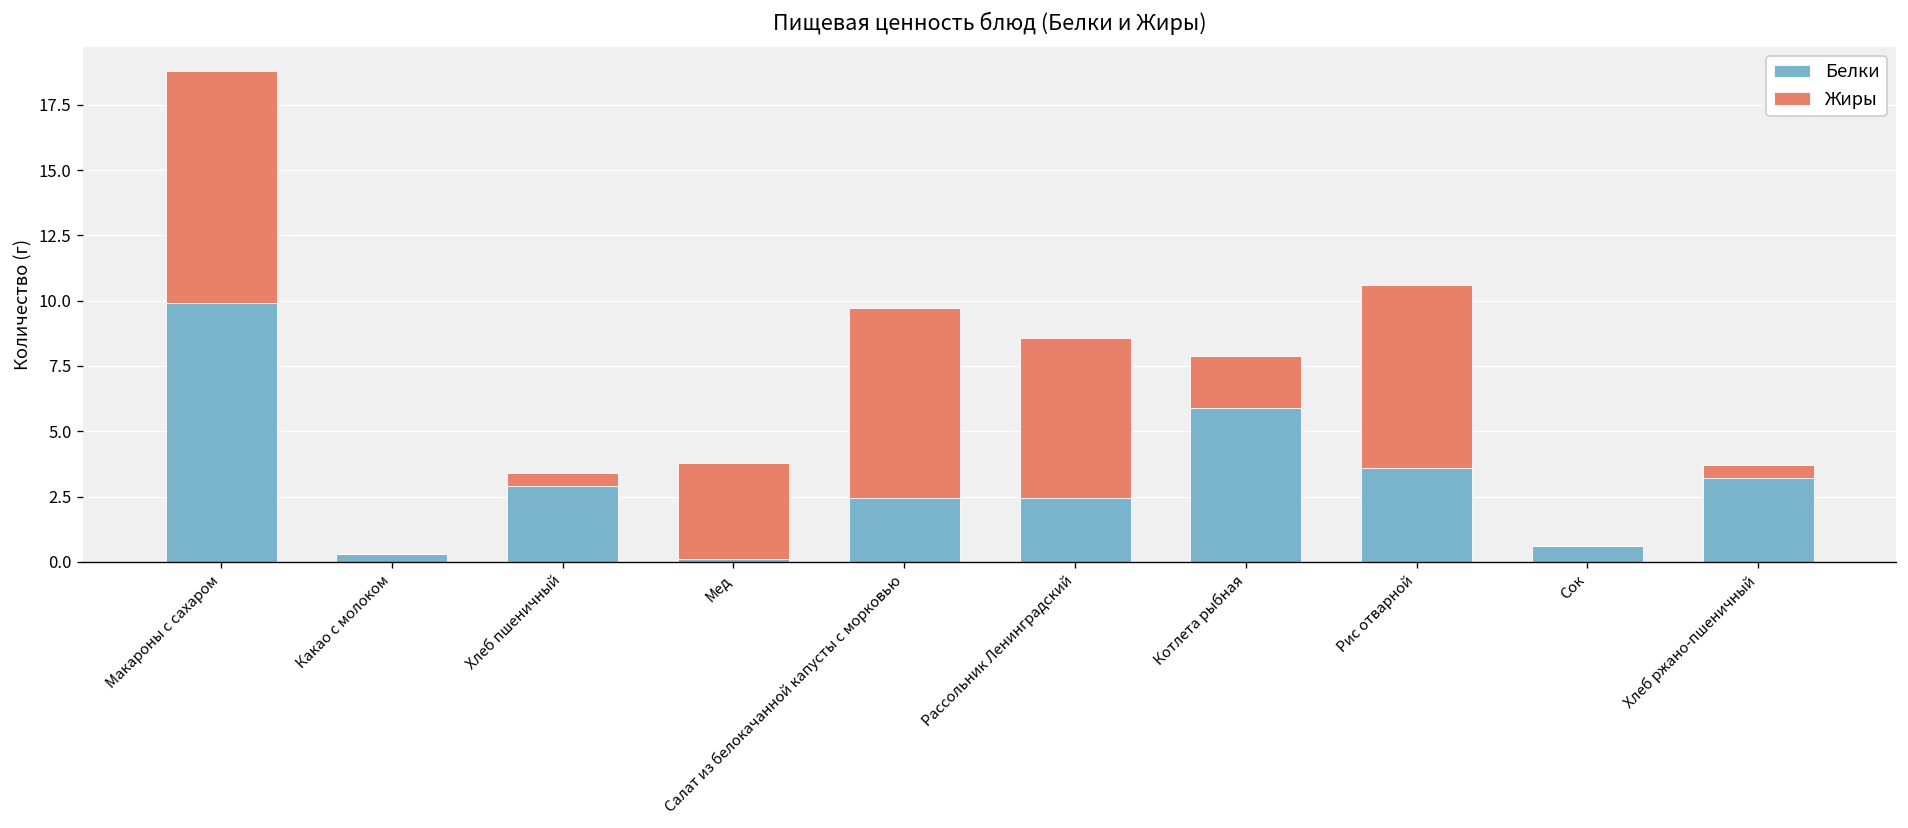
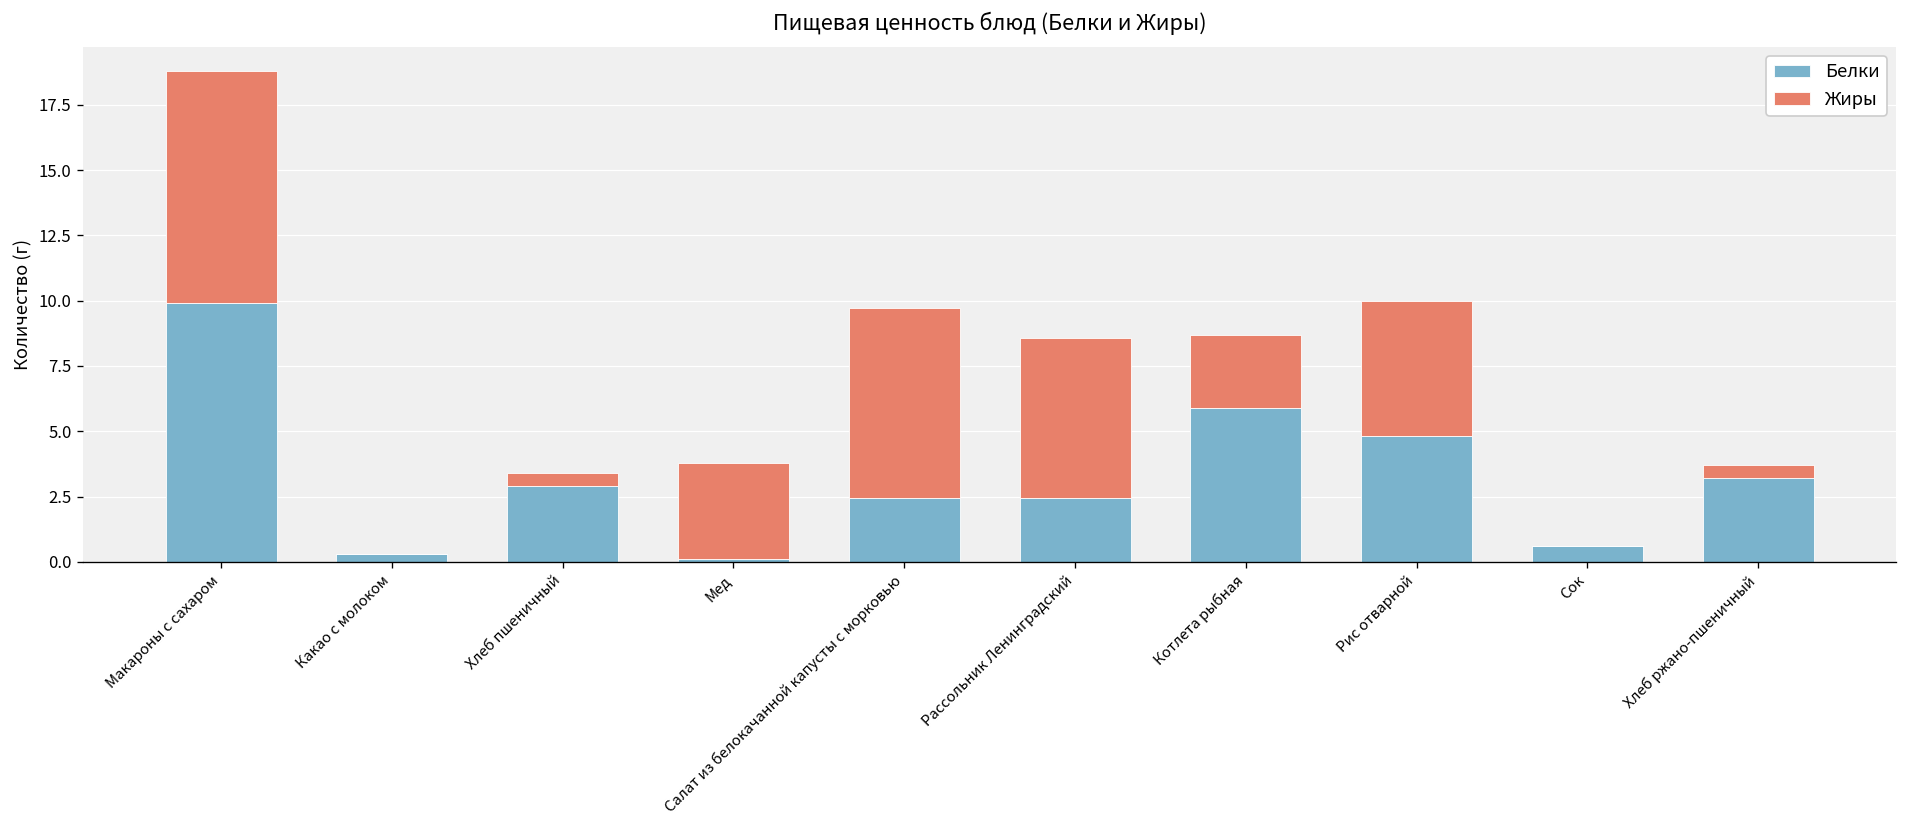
  {
    "Белки": {
      "Макароны с сахаром": 9.9,
      "Какао с молоком": 0.3,
      "Хлеб пшеничный": 2.9,
      "Салат из белокачанной капусты с морковью": 2.5,
      "Рассольник Ленинградский": 2.5,
      "Котлета рыбная": 5.9,
-     "Рис отварной": 3.6,
+     "Рис отварной": 4.8,
      "Сок": 0.6,
      "Хлеб ржано-пшеничный": 3.2
    },
    "Жиры": {
      "Макароны с сахаром": 8.9,
      "Какао с молоком": 0.0,
      "Хлеб пшеничный": 0.5,
      "Мед": 3.7,
      "Салат из белокачанной капусты с морковью": 7.3,
      "Рассольник Ленинградский": 6.1,
-     "Котлета рыбная": 2.0,
-     "Рис отварной": 7.0,
+     "Котлета рыбная": 2.8,
+     "Рис отварной": 5.2,
      "Сок": 0.0,
      "Хлеб ржано-пшеничный": 0.5
    }
  }
